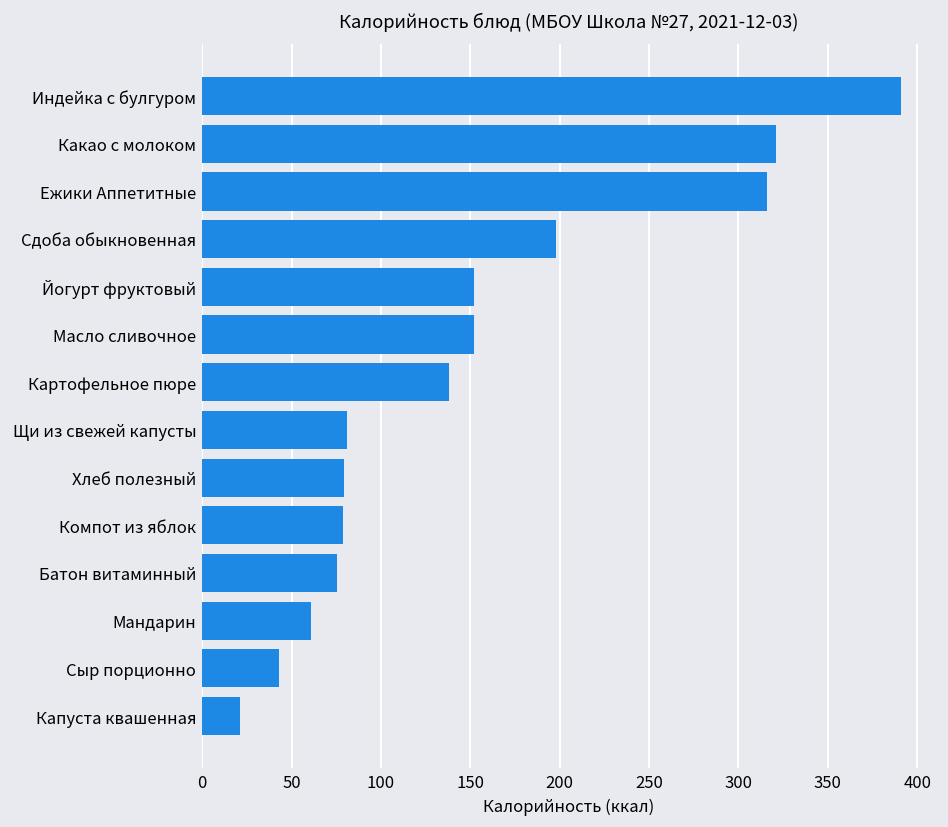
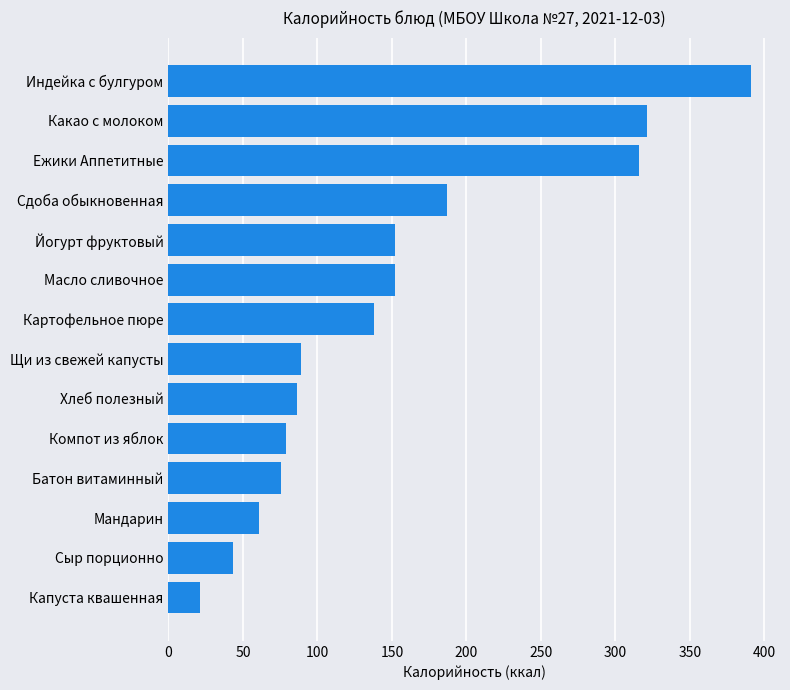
  {
    "Индейка с булгуром": 391,
    "Какао с молоком": 321,
    "Ежики Аппетитные": 316,
-   "Сдоба обыкновенная": 198,
+   "Сдоба обыкновенная": 187,
    "Йогурт фруктовый": 152,
    "Масло сливочное": 152,
    "Картофельное пюре": 138,
-   "Щи из свежей капусты": 81,
-   "Хлеб полезный": 80,
+   "Щи из свежей капусты": 89,
+   "Хлеб полезный": 86,
    "Компот из яблок": 79,
    "Батон витаминный": 76,
    "Мандарин": 61,
    "Сыр порционно": 43,
    "Капуста квашенная": 21
  }
